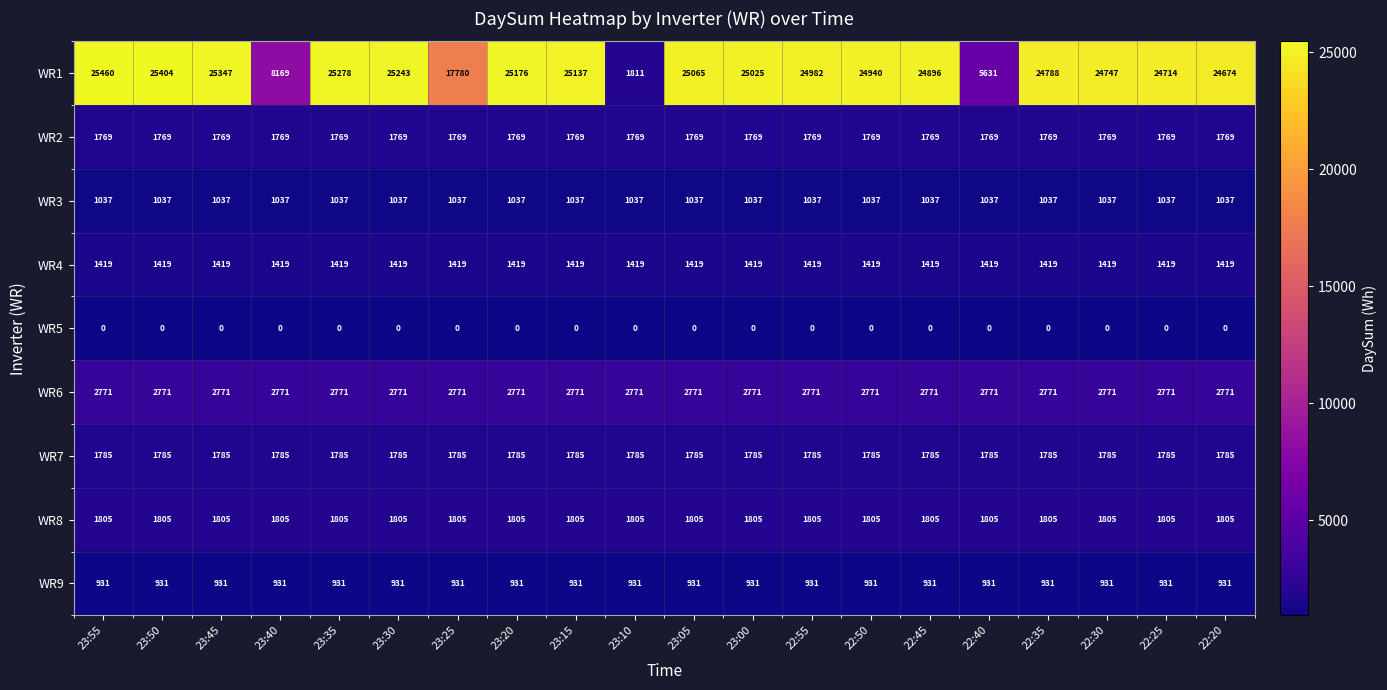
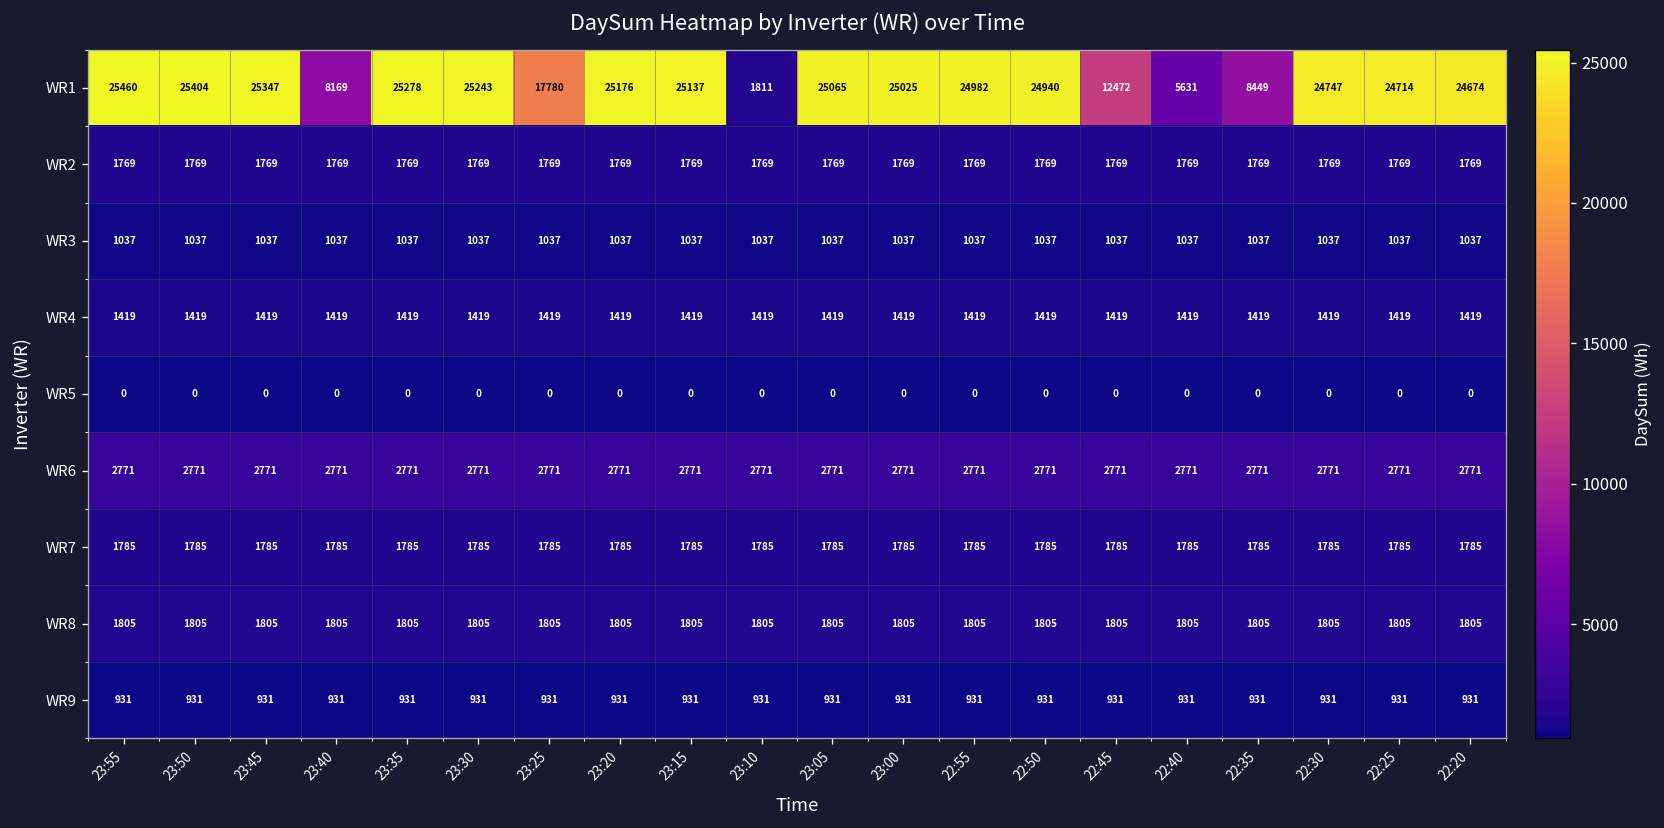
  {
    "WR1": {
      "23:55": 25460,
      "23:50": 25404,
      "23:45": 25347,
      "23:40": 8169,
      "23:35": 25278,
      "23:30": 25243,
      "23:25": 17780,
      "23:20": 25176,
      "23:15": 25137,
      "23:10": 1811,
      "23:05": 25065,
      "23:00": 25025,
      "22:55": 24982,
      "22:50": 24940,
-     "22:45": 24896,
+     "22:45": 12472,
      "22:40": 5631,
-     "22:35": 24788,
+     "22:35": 8449,
      "22:30": 24747,
      "22:25": 24714,
      "22:20": 24674
    },
    "WR2": {
      "23:55": 1769,
      "23:50": 1769,
      "23:45": 1769,
      "23:40": 1769,
      "23:35": 1769,
      "23:30": 1769,
      "23:25": 1769,
      "23:20": 1769,
      "23:15": 1769,
      "23:10": 1769,
      "23:05": 1769,
      "23:00": 1769,
      "22:55": 1769,
      "22:50": 1769,
      "22:45": 1769,
      "22:40": 1769,
      "22:35": 1769,
      "22:30": 1769,
      "22:25": 1769,
      "22:20": 1769
    },
    "WR3": {
      "23:55": 1037,
      "23:50": 1037,
      "23:45": 1037,
      "23:40": 1037,
      "23:35": 1037,
      "23:30": 1037,
      "23:25": 1037,
      "23:20": 1037,
      "23:15": 1037,
      "23:10": 1037,
      "23:05": 1037,
      "23:00": 1037,
      "22:55": 1037,
      "22:50": 1037,
      "22:45": 1037,
      "22:40": 1037,
      "22:35": 1037,
      "22:30": 1037,
      "22:25": 1037,
      "22:20": 1037
    },
    "WR4": {
      "23:55": 1419,
      "23:50": 1419,
      "23:45": 1419,
      "23:40": 1419,
      "23:35": 1419,
      "23:30": 1419,
      "23:25": 1419,
      "23:20": 1419,
      "23:15": 1419,
      "23:10": 1419,
      "23:05": 1419,
      "23:00": 1419,
      "22:55": 1419,
      "22:50": 1419,
      "22:45": 1419,
      "22:40": 1419,
      "22:35": 1419,
      "22:30": 1419,
      "22:25": 1419,
      "22:20": 1419
    },
    "WR5": {
      "23:55": 0,
      "23:50": 0,
      "23:45": 0,
      "23:40": 0,
      "23:35": 0,
      "23:30": 0,
      "23:25": 0,
      "23:20": 0,
      "23:15": 0,
      "23:10": 0,
      "23:05": 0,
      "23:00": 0,
      "22:55": 0,
      "22:50": 0,
      "22:45": 0,
      "22:40": 0,
      "22:35": 0,
      "22:30": 0,
      "22:25": 0,
      "22:20": 0
    },
    "WR6": {
      "23:55": 2771,
      "23:50": 2771,
      "23:45": 2771,
      "23:40": 2771,
      "23:35": 2771,
      "23:30": 2771,
      "23:25": 2771,
      "23:20": 2771,
      "23:15": 2771,
      "23:10": 2771,
      "23:05": 2771,
      "23:00": 2771,
      "22:55": 2771,
      "22:50": 2771,
      "22:45": 2771,
      "22:40": 2771,
      "22:35": 2771,
      "22:30": 2771,
      "22:25": 2771,
      "22:20": 2771
    },
    "WR7": {
      "23:55": 1785,
      "23:50": 1785,
      "23:45": 1785,
      "23:40": 1785,
      "23:35": 1785,
      "23:30": 1785,
      "23:25": 1785,
      "23:20": 1785,
      "23:15": 1785,
      "23:10": 1785,
      "23:05": 1785,
      "23:00": 1785,
      "22:55": 1785,
      "22:50": 1785,
      "22:45": 1785,
      "22:40": 1785,
      "22:35": 1785,
      "22:30": 1785,
      "22:25": 1785,
      "22:20": 1785
    },
    "WR8": {
      "23:55": 1805,
      "23:50": 1805,
      "23:45": 1805,
      "23:40": 1805,
      "23:35": 1805,
      "23:30": 1805,
      "23:25": 1805,
      "23:20": 1805,
      "23:15": 1805,
      "23:10": 1805,
      "23:05": 1805,
      "23:00": 1805,
      "22:55": 1805,
      "22:50": 1805,
      "22:45": 1805,
      "22:40": 1805,
      "22:35": 1805,
      "22:30": 1805,
      "22:25": 1805,
      "22:20": 1805
    },
    "WR9": {
      "23:55": 931,
      "23:50": 931,
      "23:45": 931,
      "23:40": 931,
      "23:35": 931,
      "23:30": 931,
      "23:25": 931,
      "23:20": 931,
      "23:15": 931,
      "23:10": 931,
      "23:05": 931,
      "23:00": 931,
      "22:55": 931,
      "22:50": 931,
      "22:45": 931,
      "22:40": 931,
      "22:35": 931,
      "22:30": 931,
      "22:25": 931,
      "22:20": 931
    }
  }
